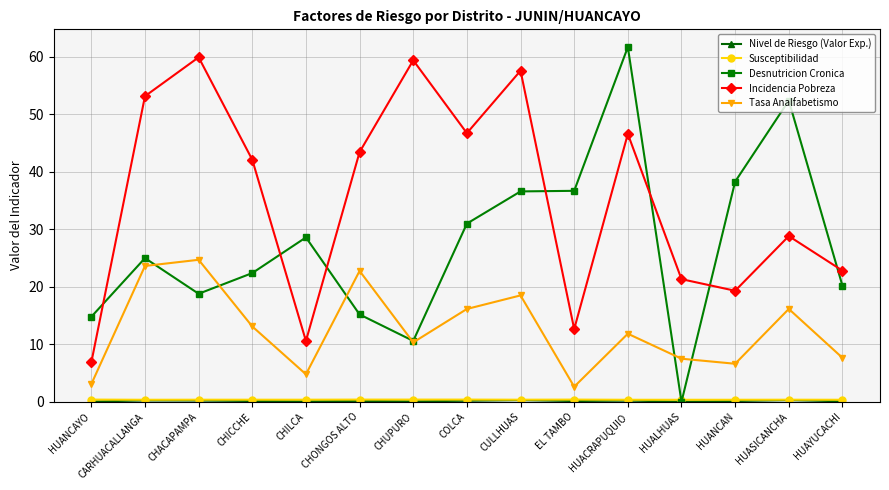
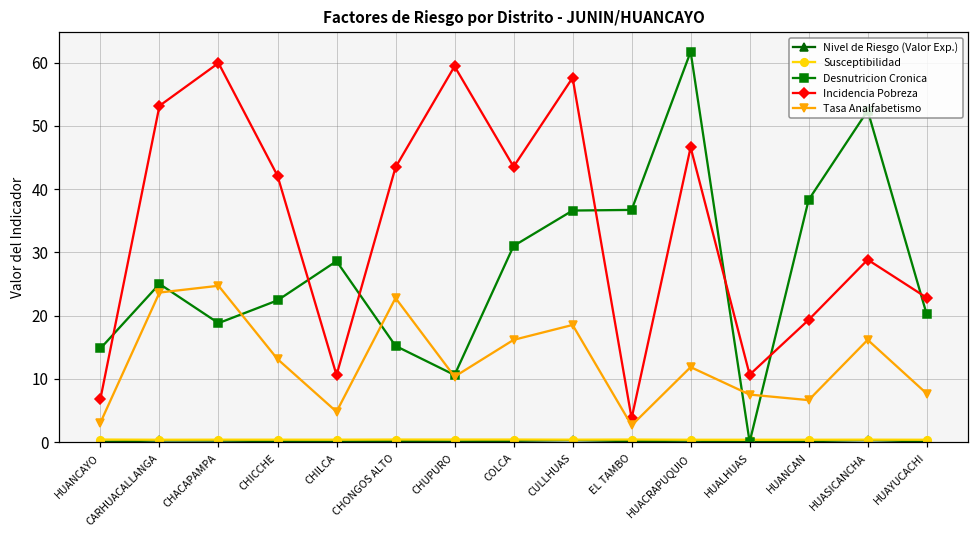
  {
    "Incidencia Pobreza": {
      "HUANCAYO": 7,
      "CARHUACALLANGA": 53,
      "CHACAPAMPA": 60,
      "CHICCHE": 42,
      "CHILCA": 11,
      "CHONGOS ALTO": 43,
      "CHUPURO": 59,
-     "COLCA": 47,
+     "COLCA": 44,
      "CULLHUAS": 58,
-     "EL TAMBO": 13,
+     "EL TAMBO": 4,
      "HUACRAPUQUIO": 47,
-     "HUALHUAS": 21,
+     "HUALHUAS": 11,
      "HUANCAN": 19,
      "HUASICANCHA": 29,
      "HUAYUCACHI": 23
    }
  }
